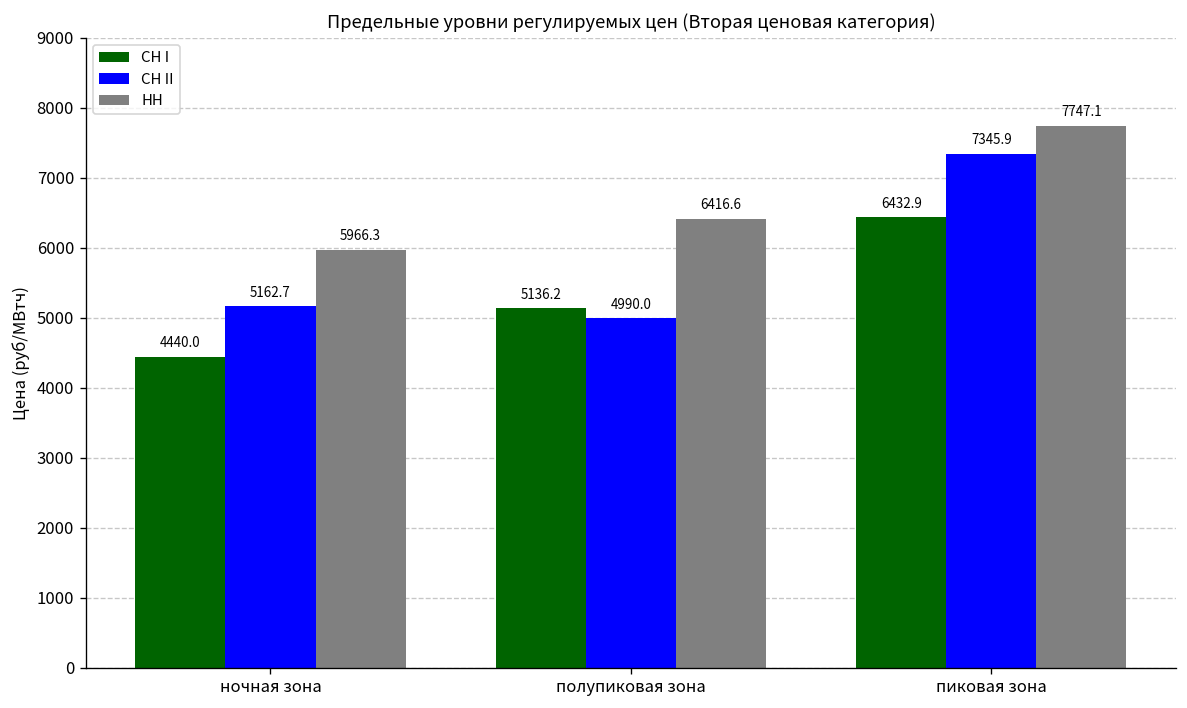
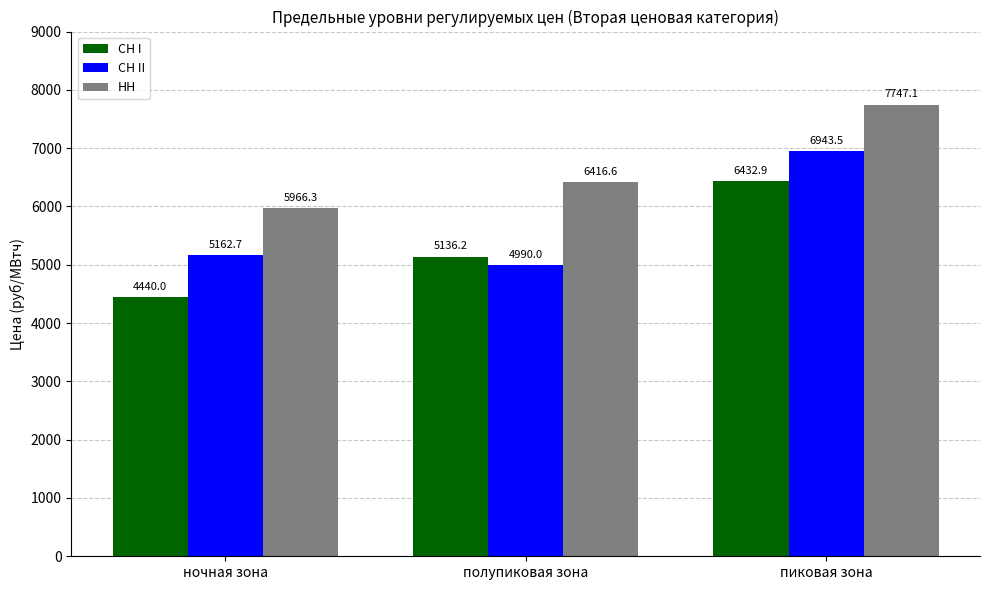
  {
    "СН I": {
      "ночная зона": 4440.0,
      "полупиковая зона": 5136.2,
      "пиковая зона": 6432.9
    },
    "СН II": {
      "ночная зона": 5162.7,
      "полупиковая зона": 4990.0,
-     "пиковая зона": 7345.9
+     "пиковая зона": 6943.5
    },
    "НН": {
      "ночная зона": 5966.3,
      "полупиковая зона": 6416.6,
      "пиковая зона": 7747.1
    }
  }
